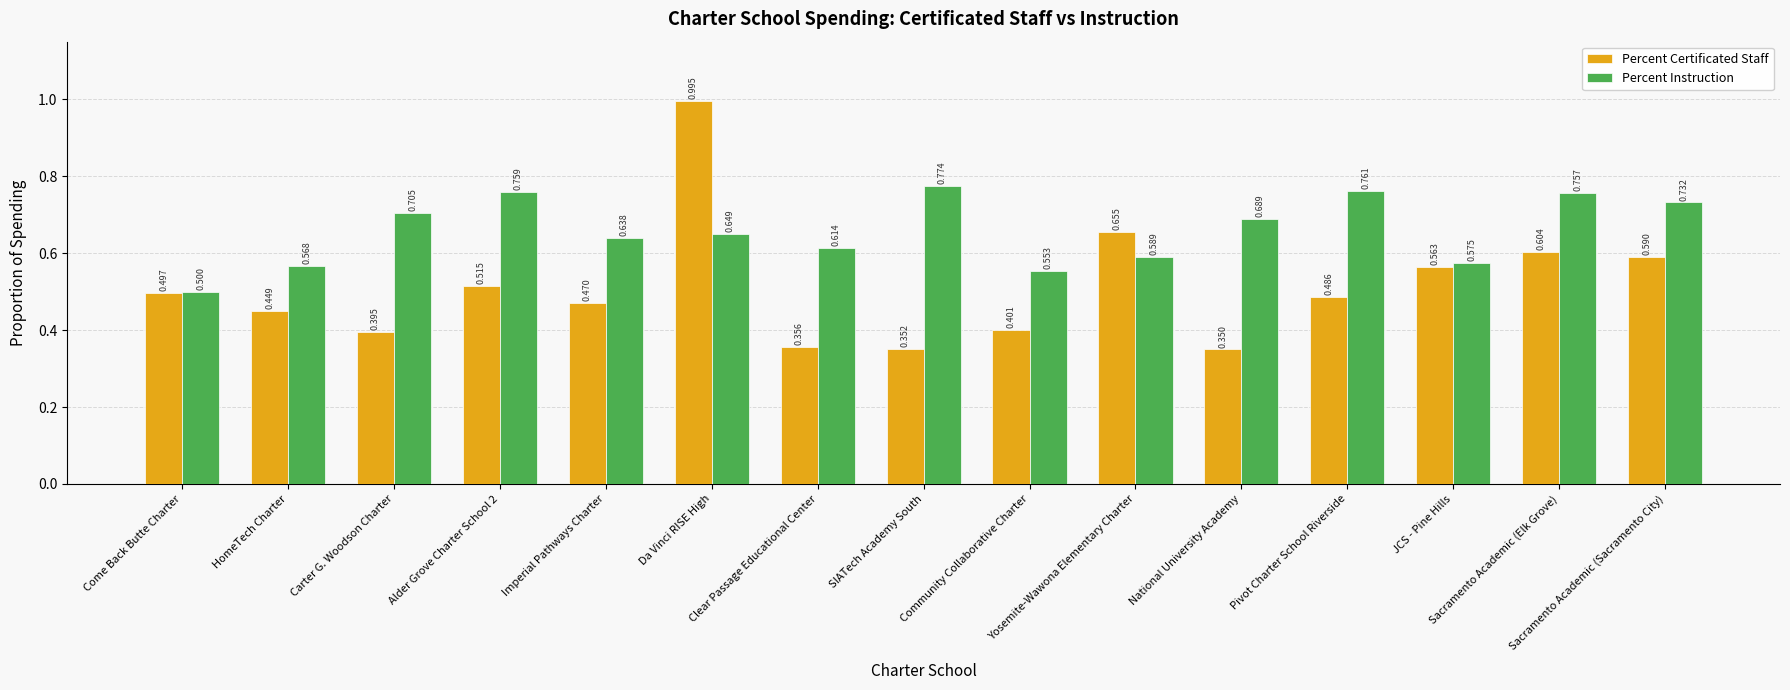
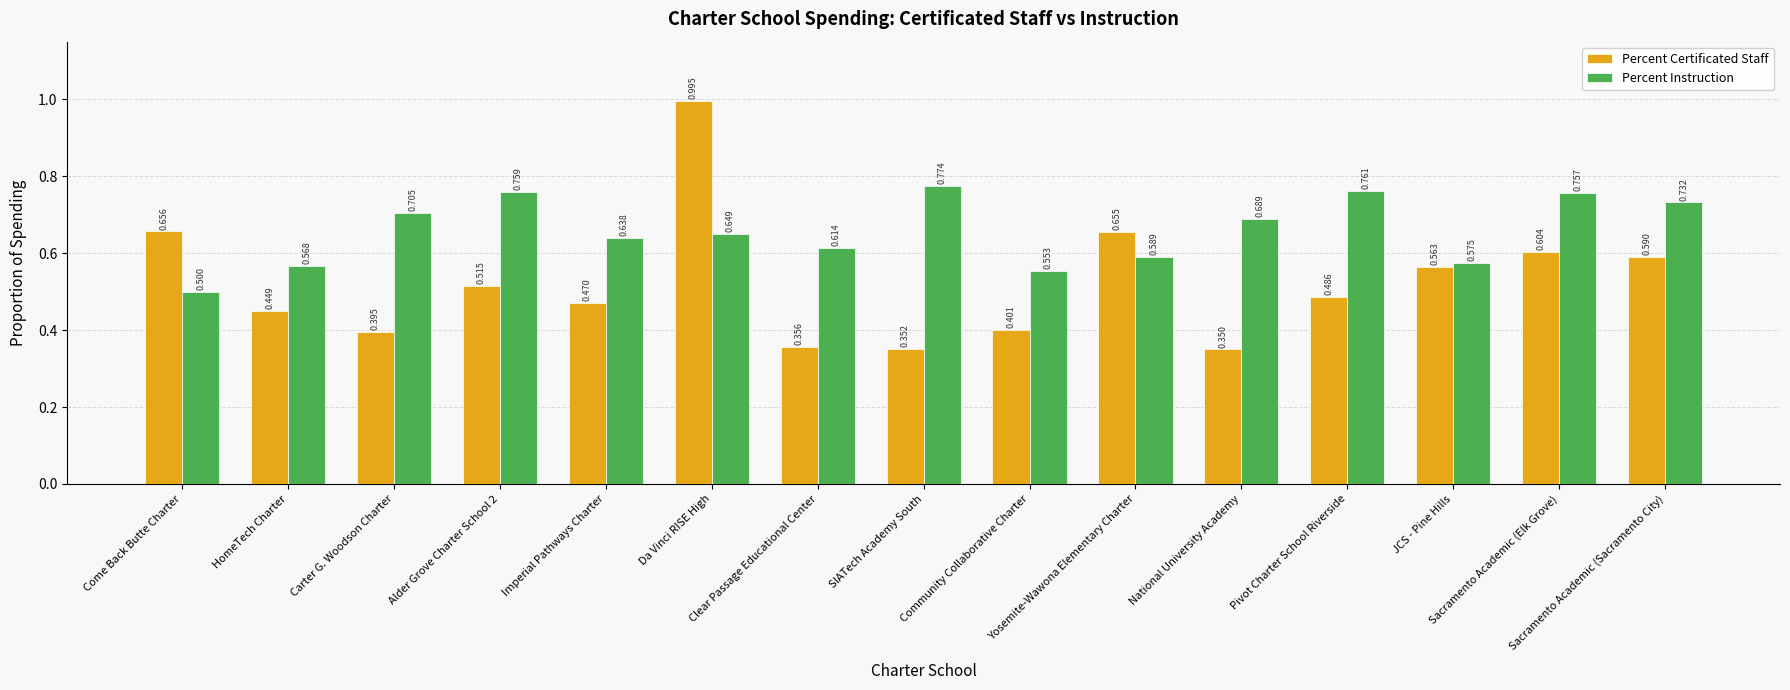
  {
    "Percent Certificated Staff": {
-     "Come Back Butte Charter": 0.497,
+     "Come Back Butte Charter": 0.656,
      "HomeTech Charter": 0.449,
      "Carter G. Woodson Charter": 0.395,
      "Alder Grove Charter School 2": 0.515,
      "Imperial Pathways Charter": 0.470,
      "Da Vinci RISE High": 0.995,
      "Clear Passage Educational Center": 0.356,
      "SIATech Academy South": 0.352,
      "Community Collaborative Charter": 0.401,
      "Yosemite-Wawona Elementary Charter": 0.655,
      "National University Academy": 0.350,
      "Pivot Charter School Riverside": 0.486,
      "JCS - Pine Hills": 0.563,
      "Sacramento Academic (Elk Grove)": 0.604,
      "Sacramento Academic (Sacramento City)": 0.590
    },
    "Percent Instruction": {
      "Come Back Butte Charter": 0.500,
      "HomeTech Charter": 0.568,
      "Carter G. Woodson Charter": 0.705,
      "Alder Grove Charter School 2": 0.759,
      "Imperial Pathways Charter": 0.638,
      "Da Vinci RISE High": 0.649,
      "Clear Passage Educational Center": 0.614,
      "SIATech Academy South": 0.774,
      "Community Collaborative Charter": 0.553,
      "Yosemite-Wawona Elementary Charter": 0.589,
      "National University Academy": 0.689,
      "Pivot Charter School Riverside": 0.761,
      "JCS - Pine Hills": 0.575,
      "Sacramento Academic (Elk Grove)": 0.757,
      "Sacramento Academic (Sacramento City)": 0.732
    }
  }
